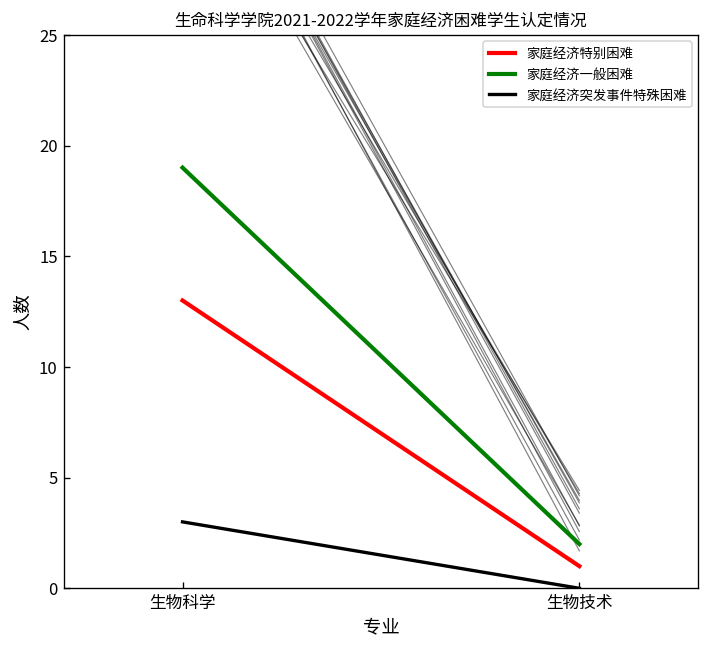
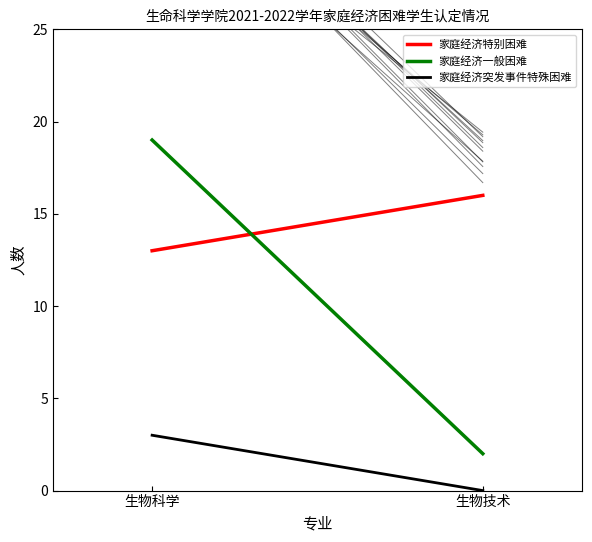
  {
    "家庭经济特别困难": {
      "生物科学": 13,
-     "生物技术": 1
+     "生物技术": 16
    },
    "家庭经济一般困难": {
      "生物科学": 19,
      "生物技术": 2
    }
  }
